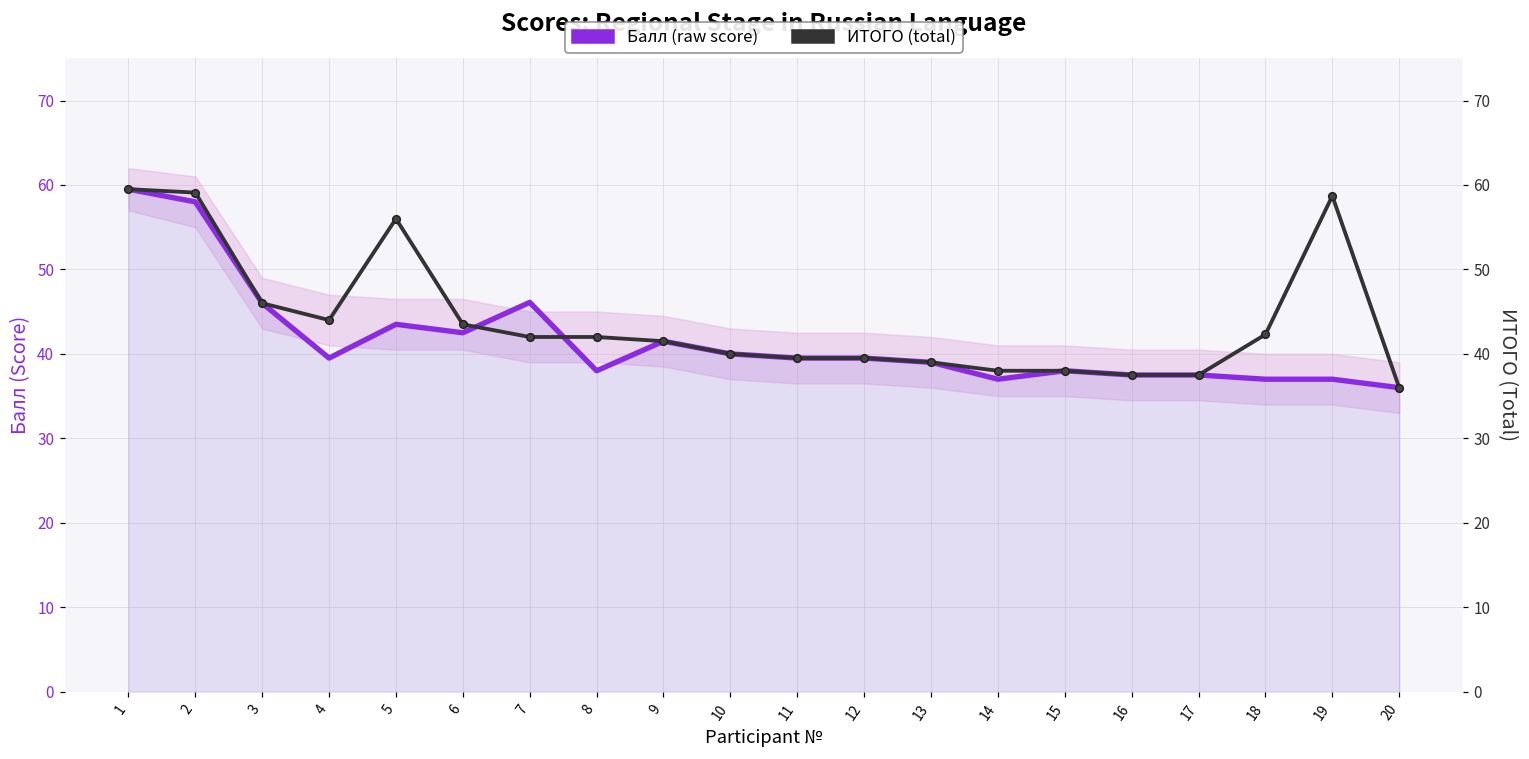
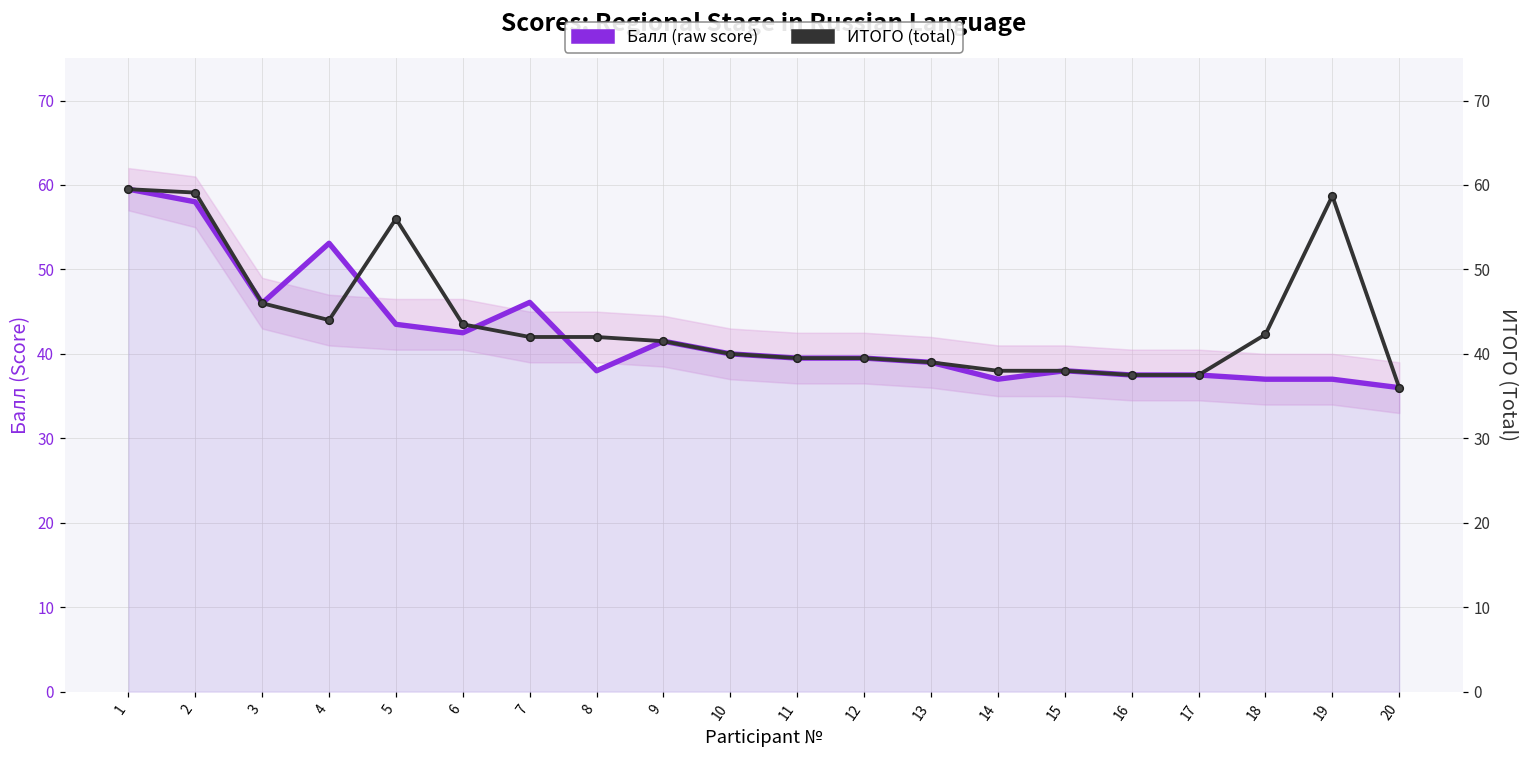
  {
    "Балл (raw score)": {
      "1": 60,
      "2": 58,
      "3": 46,
-     "4": 40,
+     "4": 53,
      "5": 44,
      "6": 43,
      "7": 46,
      "8": 38,
      "9": 42,
      "10": 40,
      "11": 40,
      "12": 40,
      "13": 39,
      "14": 37,
      "15": 38,
      "16": 38,
      "17": 38,
      "18": 37,
      "19": 37,
      "20": 36
    },
    "ИТОГО (total)": {
      "1": 60,
      "2": 59,
      "3": 46,
      "4": 44,
      "5": 56,
      "6": 44,
      "7": 42,
      "8": 42,
      "9": 42,
      "10": 40,
      "11": 40,
      "12": 40,
      "13": 39,
      "14": 38,
      "15": 38,
      "16": 38,
      "17": 38,
      "18": 42,
      "19": 59,
      "20": 36
    }
  }
